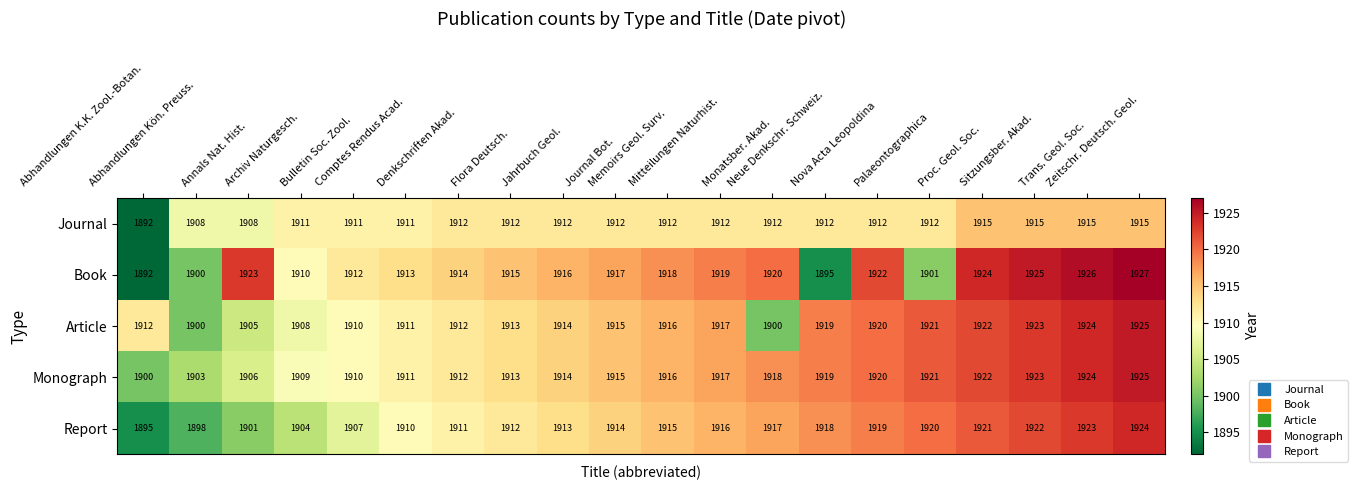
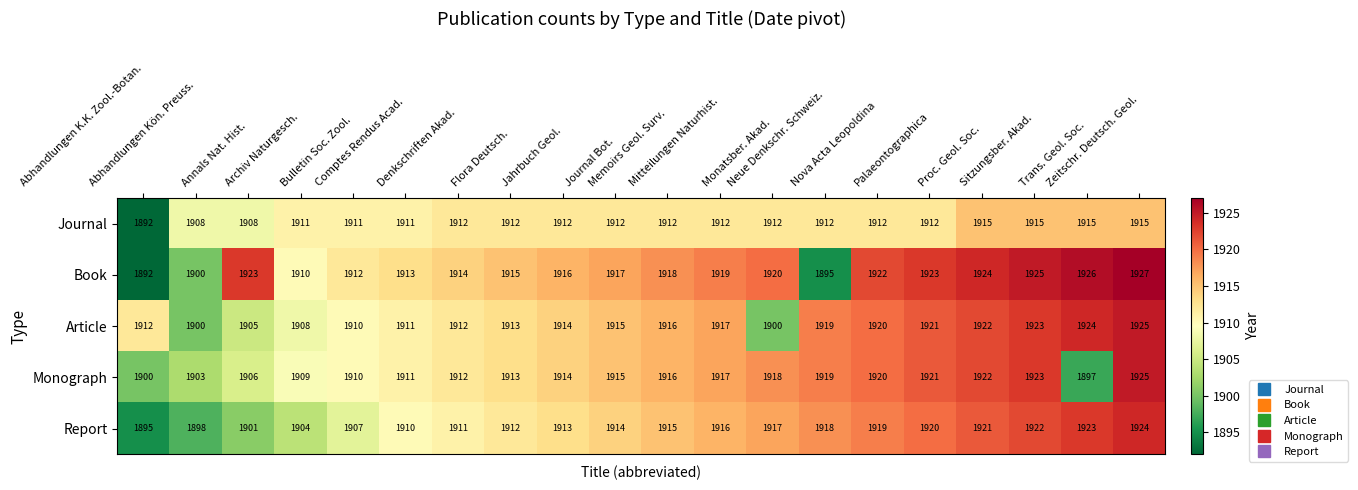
  {
    "Journal": {
      "Abhandlungen K.K. Zool.-Botan.": 1892,
      "Abhandlungen Kön. Preuss.": 1908,
      "Annals Nat. Hist.": 1908,
      "Archiv Naturgesch.": 1911,
      "Bulletin Soc. Zool.": 1911,
      "Comptes Rendus Acad.": 1911,
      "Denkschriften Akad.": 1912,
      "Flora Deutsch.": 1912,
      "Jahrbuch Geol.": 1912,
      "Journal Bot.": 1912,
      "Memoirs Geol. Surv.": 1912,
      "Mitteilungen Naturhist.": 1912,
      "Monatsber. Akad.": 1912,
      "Neue Denkschr. Schweiz.": 1912,
      "Nova Acta Leopoldina": 1912,
      "Palaeontographica": 1912,
      "Proc. Geol. Soc.": 1915,
      "Sitzungsber. Akad.": 1915,
      "Trans. Geol. Soc.": 1915,
      "Zeitschr. Deutsch. Geol.": 1915
    },
    "Book": {
      "Abhandlungen K.K. Zool.-Botan.": 1892,
      "Abhandlungen Kön. Preuss.": 1900,
      "Annals Nat. Hist.": 1923,
      "Archiv Naturgesch.": 1910,
      "Bulletin Soc. Zool.": 1912,
      "Comptes Rendus Acad.": 1913,
      "Denkschriften Akad.": 1914,
      "Flora Deutsch.": 1915,
      "Jahrbuch Geol.": 1916,
      "Journal Bot.": 1917,
      "Memoirs Geol. Surv.": 1918,
      "Mitteilungen Naturhist.": 1919,
      "Monatsber. Akad.": 1920,
      "Neue Denkschr. Schweiz.": 1895,
      "Nova Acta Leopoldina": 1922,
-     "Palaeontographica": 1901,
+     "Palaeontographica": 1923,
      "Proc. Geol. Soc.": 1924,
      "Sitzungsber. Akad.": 1925,
      "Trans. Geol. Soc.": 1926,
      "Zeitschr. Deutsch. Geol.": 1927
    },
    "Article": {
      "Abhandlungen K.K. Zool.-Botan.": 1912,
      "Abhandlungen Kön. Preuss.": 1900,
      "Annals Nat. Hist.": 1905,
      "Archiv Naturgesch.": 1908,
      "Bulletin Soc. Zool.": 1910,
      "Comptes Rendus Acad.": 1911,
      "Denkschriften Akad.": 1912,
      "Flora Deutsch.": 1913,
      "Jahrbuch Geol.": 1914,
      "Journal Bot.": 1915,
      "Memoirs Geol. Surv.": 1916,
      "Mitteilungen Naturhist.": 1917,
      "Monatsber. Akad.": 1900,
      "Neue Denkschr. Schweiz.": 1919,
      "Nova Acta Leopoldina": 1920,
      "Palaeontographica": 1921,
      "Proc. Geol. Soc.": 1922,
      "Sitzungsber. Akad.": 1923,
      "Trans. Geol. Soc.": 1924,
      "Zeitschr. Deutsch. Geol.": 1925
    },
    "Monograph": {
      "Abhandlungen K.K. Zool.-Botan.": 1900,
      "Abhandlungen Kön. Preuss.": 1903,
      "Annals Nat. Hist.": 1906,
      "Archiv Naturgesch.": 1909,
      "Bulletin Soc. Zool.": 1910,
      "Comptes Rendus Acad.": 1911,
      "Denkschriften Akad.": 1912,
      "Flora Deutsch.": 1913,
      "Jahrbuch Geol.": 1914,
      "Journal Bot.": 1915,
      "Memoirs Geol. Surv.": 1916,
      "Mitteilungen Naturhist.": 1917,
      "Monatsber. Akad.": 1918,
      "Neue Denkschr. Schweiz.": 1919,
      "Nova Acta Leopoldina": 1920,
      "Palaeontographica": 1921,
      "Proc. Geol. Soc.": 1922,
      "Sitzungsber. Akad.": 1923,
-     "Trans. Geol. Soc.": 1924,
+     "Trans. Geol. Soc.": 1897,
      "Zeitschr. Deutsch. Geol.": 1925
    },
    "Report": {
      "Abhandlungen K.K. Zool.-Botan.": 1895,
      "Abhandlungen Kön. Preuss.": 1898,
      "Annals Nat. Hist.": 1901,
      "Archiv Naturgesch.": 1904,
      "Bulletin Soc. Zool.": 1907,
      "Comptes Rendus Acad.": 1910,
      "Denkschriften Akad.": 1911,
      "Flora Deutsch.": 1912,
      "Jahrbuch Geol.": 1913,
      "Journal Bot.": 1914,
      "Memoirs Geol. Surv.": 1915,
      "Mitteilungen Naturhist.": 1916,
      "Monatsber. Akad.": 1917,
      "Neue Denkschr. Schweiz.": 1918,
      "Nova Acta Leopoldina": 1919,
      "Palaeontographica": 1920,
      "Proc. Geol. Soc.": 1921,
      "Sitzungsber. Akad.": 1922,
      "Trans. Geol. Soc.": 1923,
      "Zeitschr. Deutsch. Geol.": 1924
    }
  }
